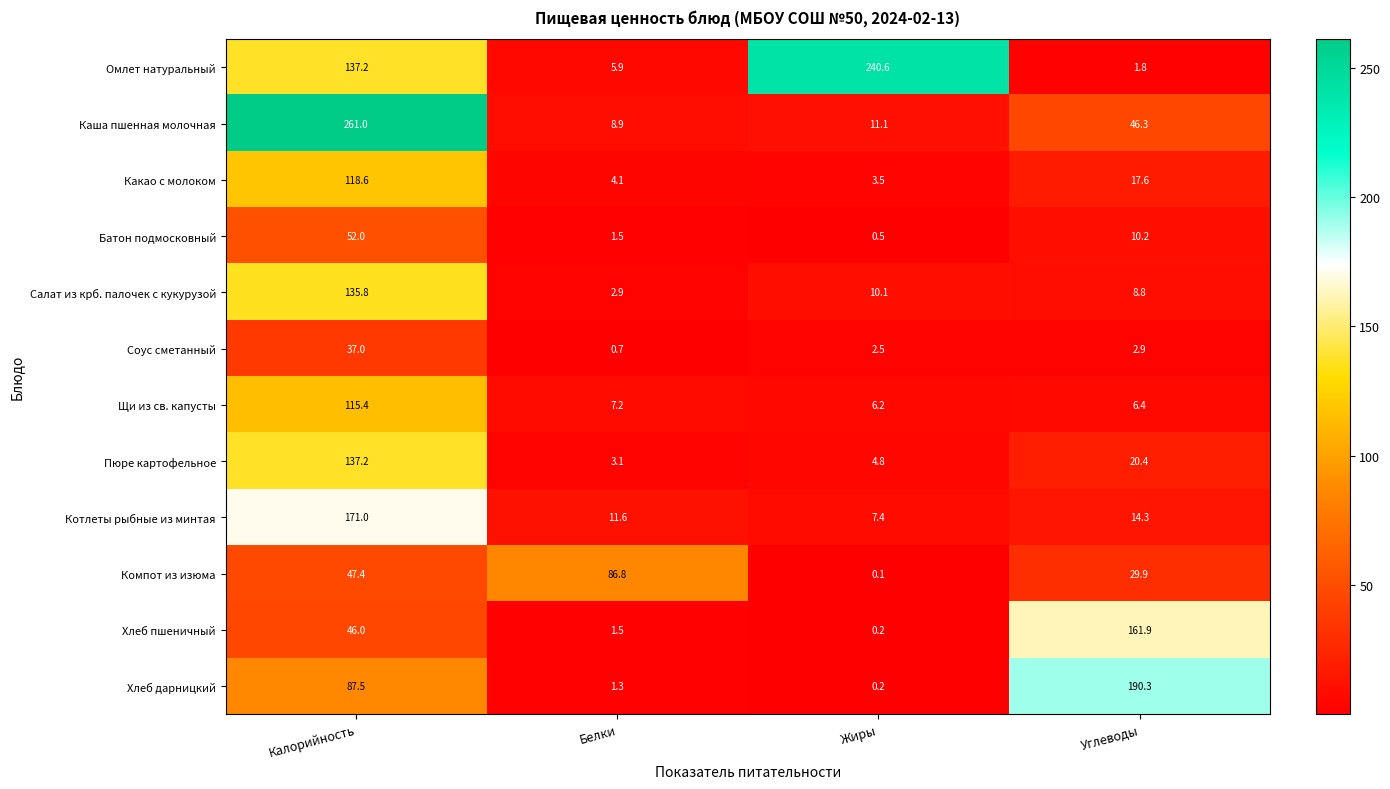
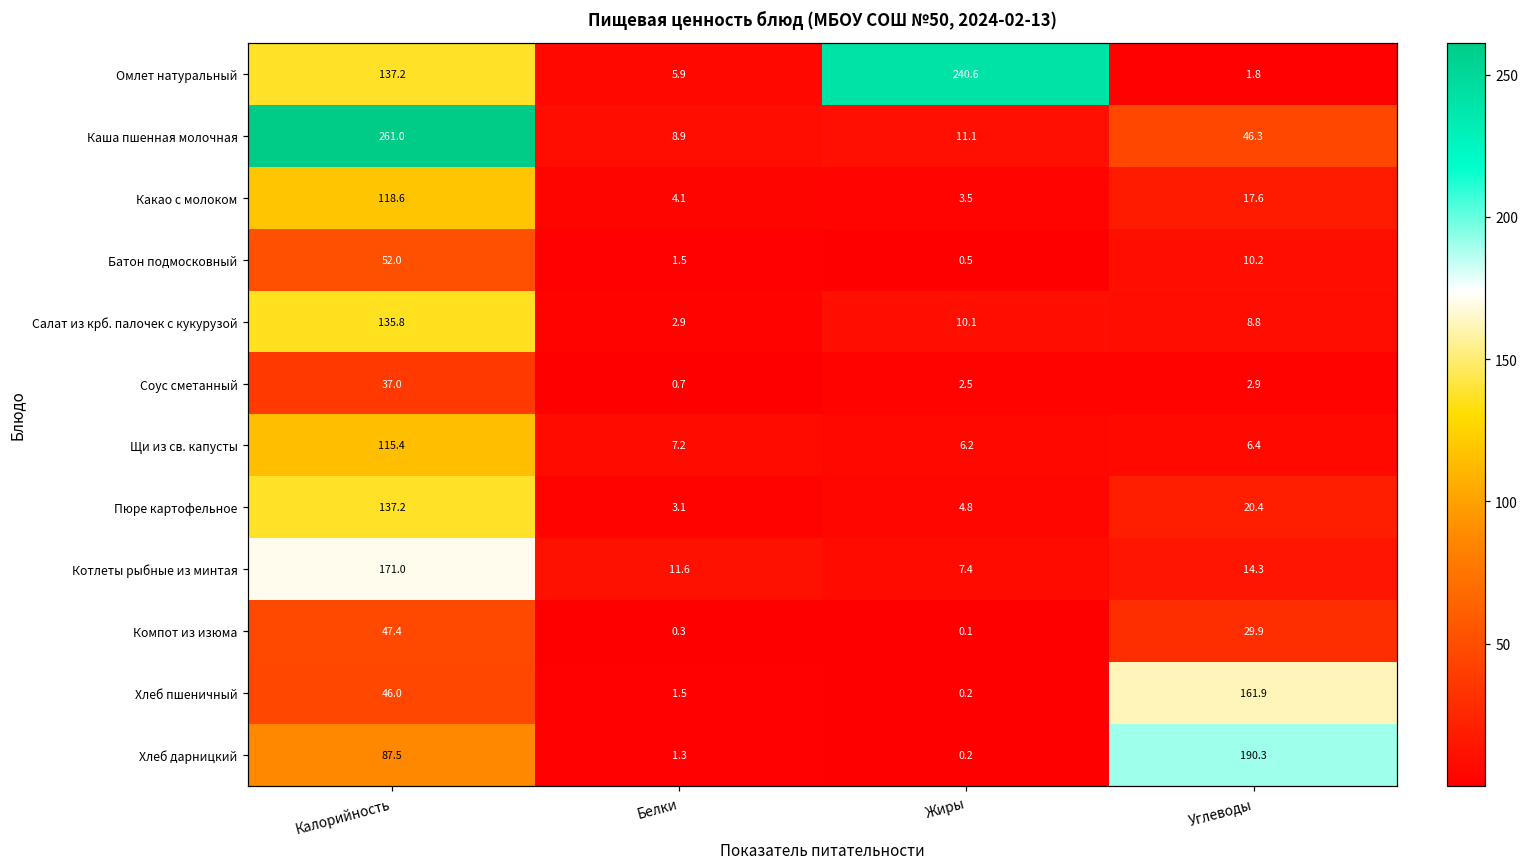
  {
    "Омлет натуральный": {
      "Калорийность": 137.2,
      "Белки": 5.9,
      "Жиры": 240.6,
      "Углеводы": 1.8
    },
    "Каша пшенная молочная": {
      "Калорийность": 261.0,
      "Белки": 8.9,
      "Жиры": 11.1,
      "Углеводы": 46.3
    },
    "Какао с молоком": {
      "Калорийность": 118.6,
      "Белки": 4.1,
      "Жиры": 3.5,
      "Углеводы": 17.6
    },
    "Батон подмосковный": {
      "Калорийность": 52.0,
      "Белки": 1.5,
      "Жиры": 0.5,
      "Углеводы": 10.2
    },
    "Салат из крб. палочек с кукурузой": {
      "Калорийность": 135.8,
      "Белки": 2.9,
      "Жиры": 10.1,
      "Углеводы": 8.8
    },
    "Соус сметанный": {
      "Калорийность": 37.0,
      "Белки": 0.7,
      "Жиры": 2.5,
      "Углеводы": 2.9
    },
    "Щи из св. капусты": {
      "Калорийность": 115.4,
      "Белки": 7.2,
      "Жиры": 6.2,
      "Углеводы": 6.4
    },
    "Пюре картофельное": {
      "Калорийность": 137.2,
      "Белки": 3.1,
      "Жиры": 4.8,
      "Углеводы": 20.4
    },
    "Котлеты рыбные из минтая": {
      "Калорийность": 171.0,
      "Белки": 11.6,
      "Жиры": 7.4,
      "Углеводы": 14.3
    },
    "Компот из изюма": {
      "Калорийность": 47.4,
-     "Белки": 86.8,
+     "Белки": 0.3,
      "Жиры": 0.1,
      "Углеводы": 29.9
    },
    "Хлеб пшеничный": {
      "Калорийность": 46.0,
      "Белки": 1.5,
      "Жиры": 0.2,
      "Углеводы": 161.9
    },
    "Хлеб дарницкий": {
      "Калорийность": 87.5,
      "Белки": 1.3,
      "Жиры": 0.2,
      "Углеводы": 190.3
    }
  }
